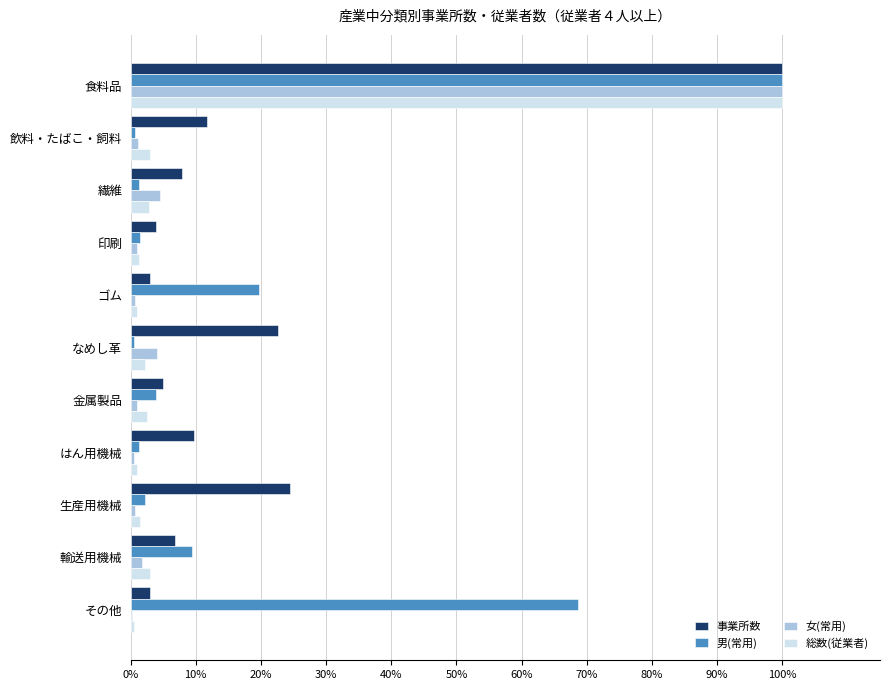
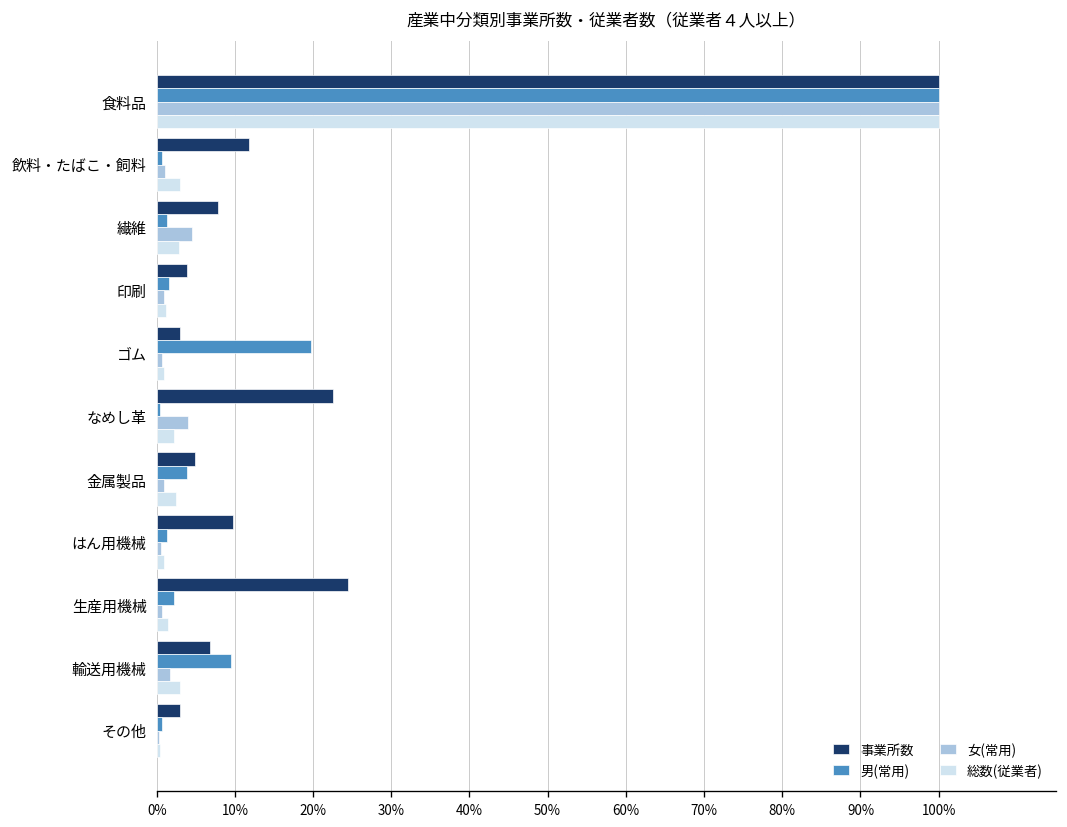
  {
    "事業所数": {
      "食料品": "100%",
      "飲料・たばこ・飼料": "12%",
      "繊維": "8%",
      "印刷": "4%",
      "ゴム": "3%",
      "なめし革": "23%",
      "金属製品": "5%",
      "はん用機械": "10%",
      "生産用機械": "25%",
      "輸送用機械": "7%",
      "その他": "3%"
    },
    "男(常用)": {
      "食料品": "100%",
      "飲料・たばこ・飼料": "1%",
      "繊維": "1%",
      "印刷": "2%",
      "ゴム": "20%",
      "なめし革": "0%",
      "金属製品": "4%",
      "はん用機械": "1%",
      "生産用機械": "2%",
      "輸送用機械": "9%",
-     "その他": "69%"
+     "その他": "1%"
    }
  }
